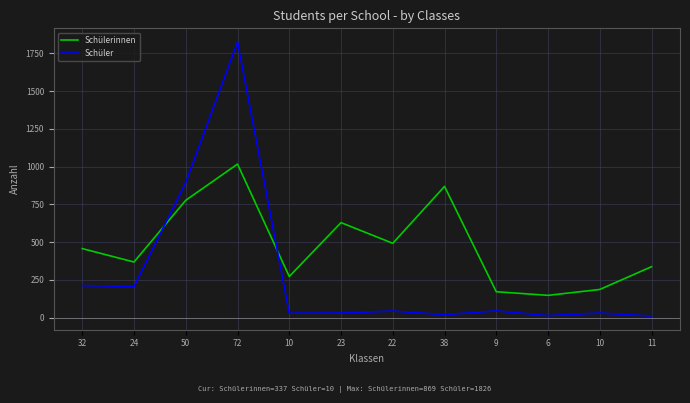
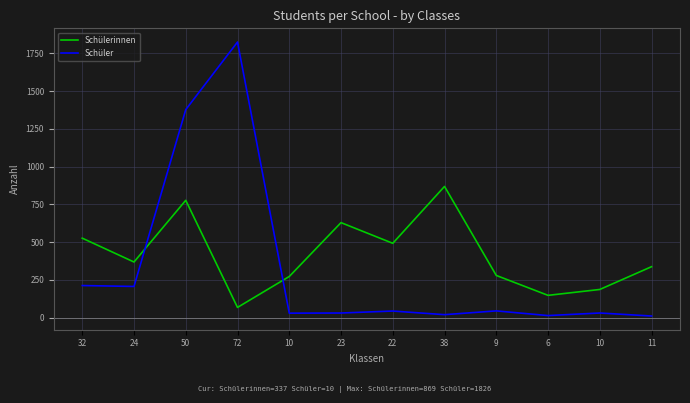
  {
    "Schülerinnen": {
-     "32": 460,
+     "32": 530,
      "24": 370,
      "50": 780,
-     "72": 1020,
+     "72": 70,
      "23": 630,
      "22": 490,
      "38": 870,
-     "9": 170,
+     "9": 280,
      "6": 150,
      "11": 340
    },
    "Schüler": {
      "32": 210,
      "24": 210,
-     "50": 900,
+     "50": 1380,
      "72": 1830,
      "23": 30,
      "22": 40,
      "38": 20,
      "9": 40,
      "6": 10,
      "11": 10
    }
  }
